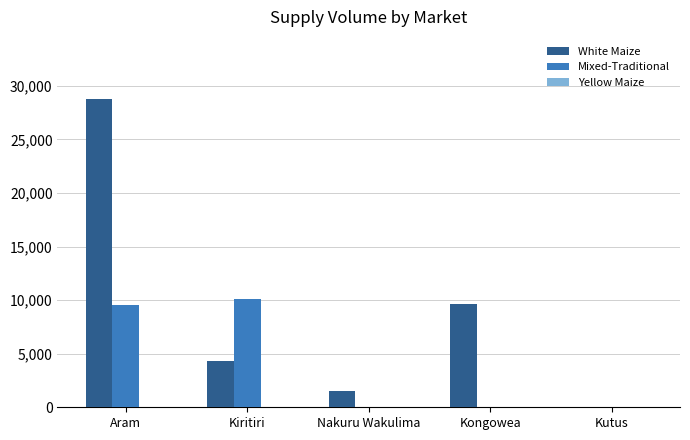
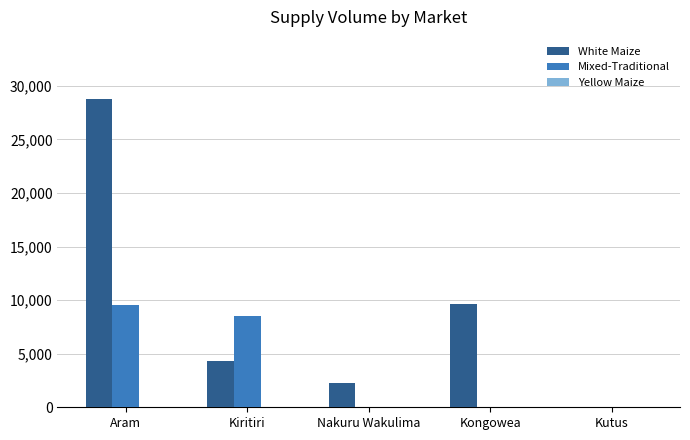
  {
    "White Maize": {
      "Aram": "28,800",
      "Kiritiri": "4,300",
-     "Nakuru Wakulima": "1,500",
+     "Nakuru Wakulima": "2,300",
      "Kongowea": "9,700",
      "Kutus": "0"
    },
    "Mixed-Traditional": {
      "Aram": "9,500",
-     "Kiritiri": "10,100",
+     "Kiritiri": "8,500",
      "Nakuru Wakulima": "0",
      "Kongowea": "0",
      "Kutus": "0"
    },
    "Yellow Maize": {
      "Aram": "0",
      "Kiritiri": "0",
      "Nakuru Wakulima": "0",
      "Kongowea": "0",
      "Kutus": "0"
    }
  }
